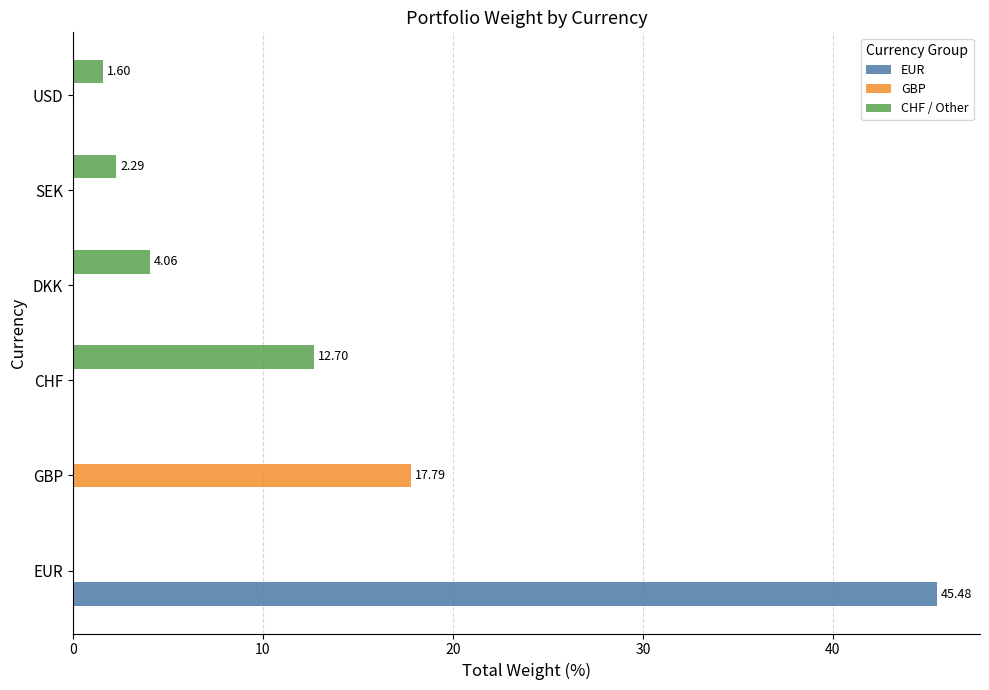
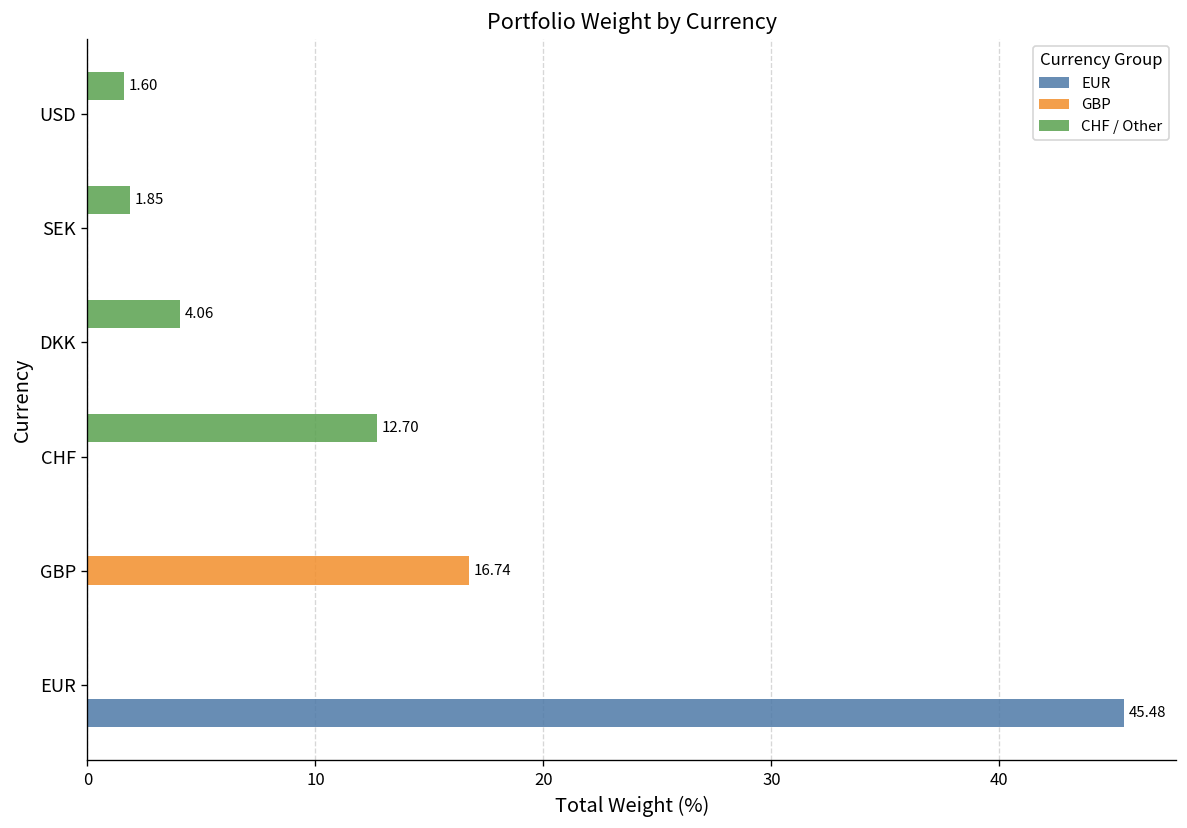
  {
    "EUR": {
      "EUR": 45.48
    },
    "GBP": {
-     "GBP": 17.79
+     "GBP": 16.74
    },
    "CHF / Other": {
      "USD": 1.60,
-     "SEK": 2.29,
+     "SEK": 1.85,
      "DKK": 4.06,
      "CHF": 12.70
    }
  }
